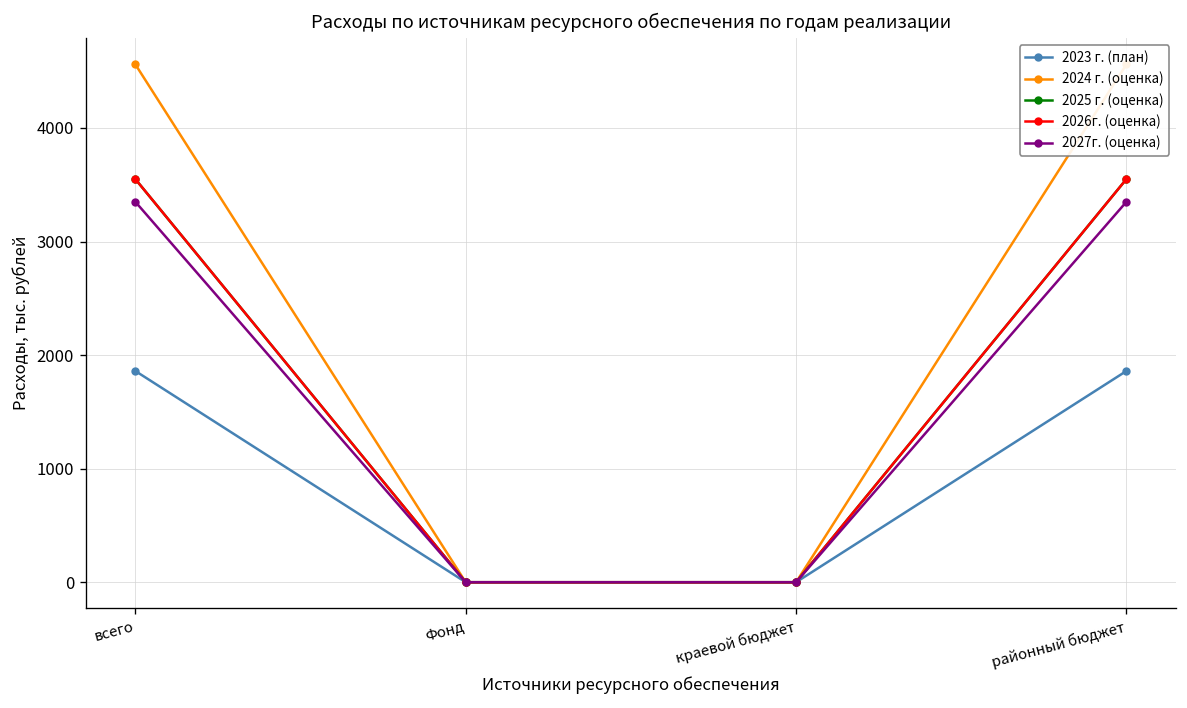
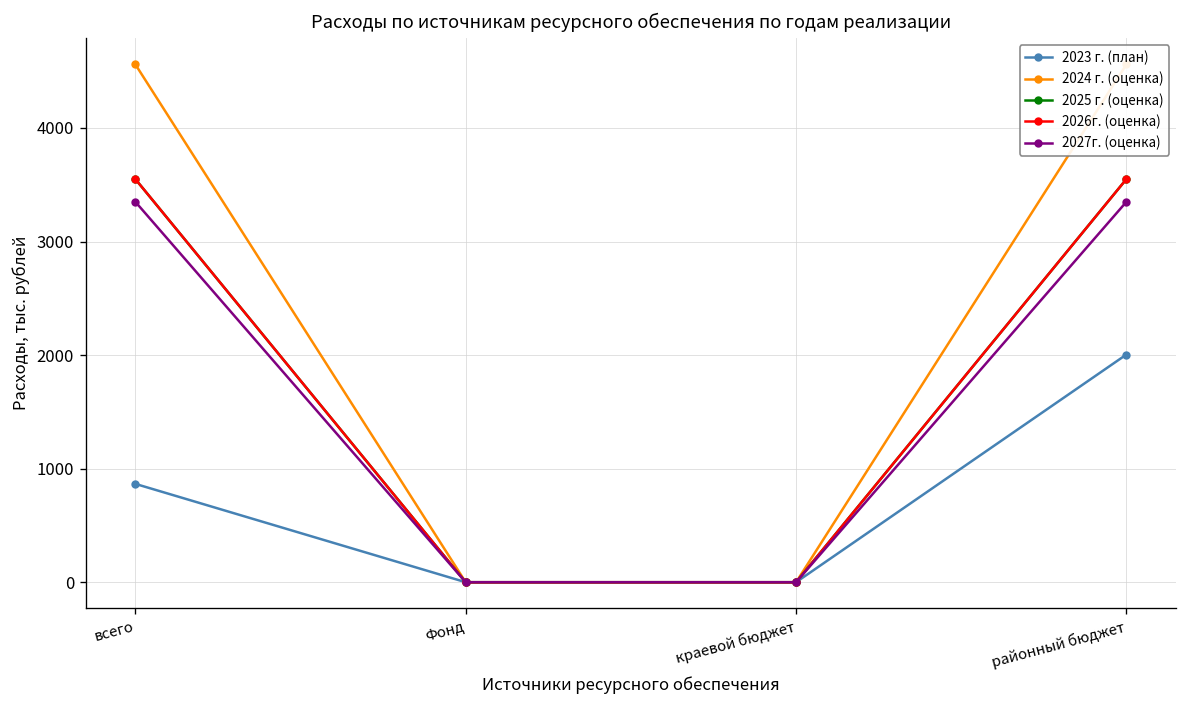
  {
    "2023 г. (план)": {
-     "всего": 1900,
-     "районный бюджет": 1900
+     "всего": 900,
+     "районный бюджет": 2000
    },
    "2024 г. (оценка)": {
      "всего": 4600
    },
    "2026г. (оценка)": {
      "всего": 3600,
      "районный бюджет": 3600
    },
    "2027г. (оценка)": {
      "всего": 3400,
      "районный бюджет": 3400
    }
  }
